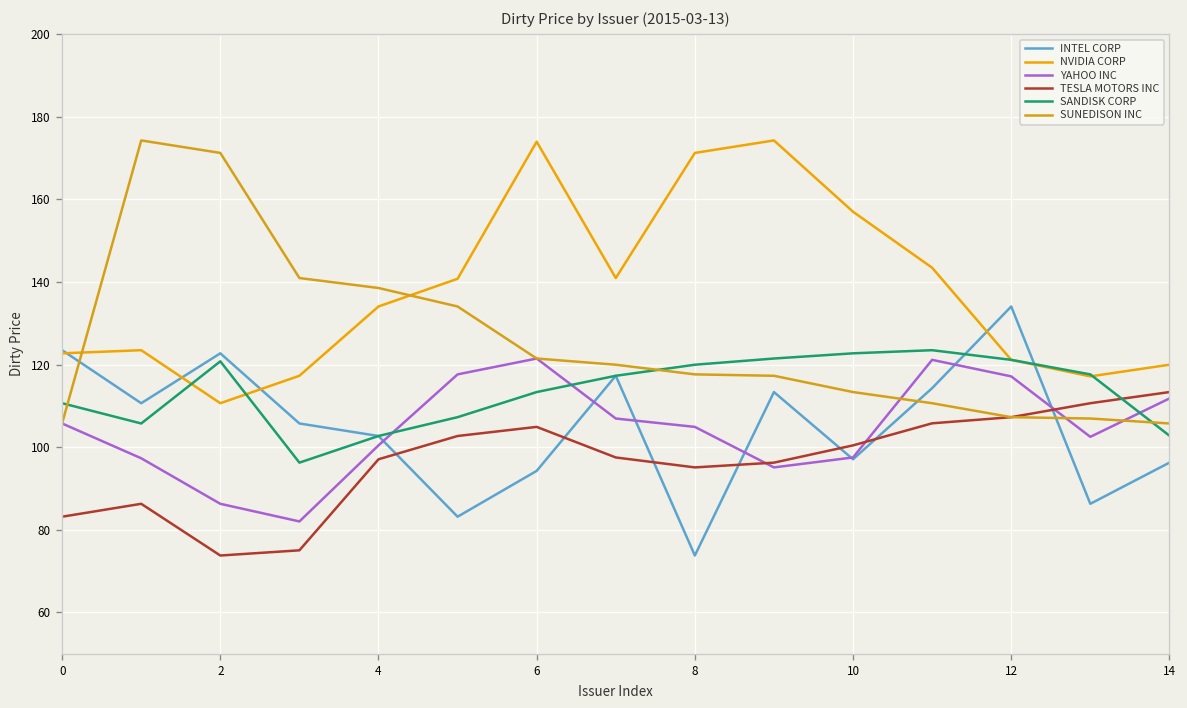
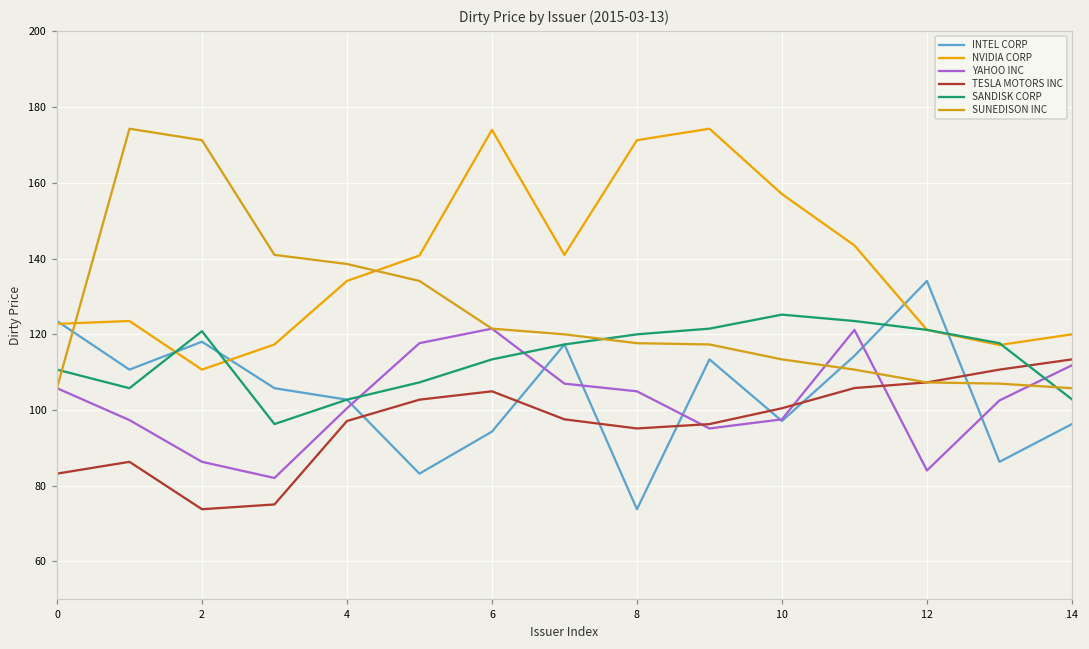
  {
    "INTEL CORP": {
      "0": 123,
-     "2": 123,
+     "2": 118,
      "6": 94,
      "8": 74,
      "12": 134,
      "14": 96
    },
    "YAHOO INC": {
      "2": 86,
      "4": 100,
      "8": 105,
-     "12": 117,
+     "12": 84,
      "14": 112
    },
    "TESLA MOTORS INC": {
      "0": 83,
      "2": 74,
      "4": 97,
      "6": 105,
      "8": 95,
      "10": 100,
      "14": 113
    },
    "SANDISK CORP": {
      "0": 111,
      "2": 121,
      "6": 113,
      "8": 120,
-     "10": 123,
+     "10": 125,
      "14": 103
    }
  }
